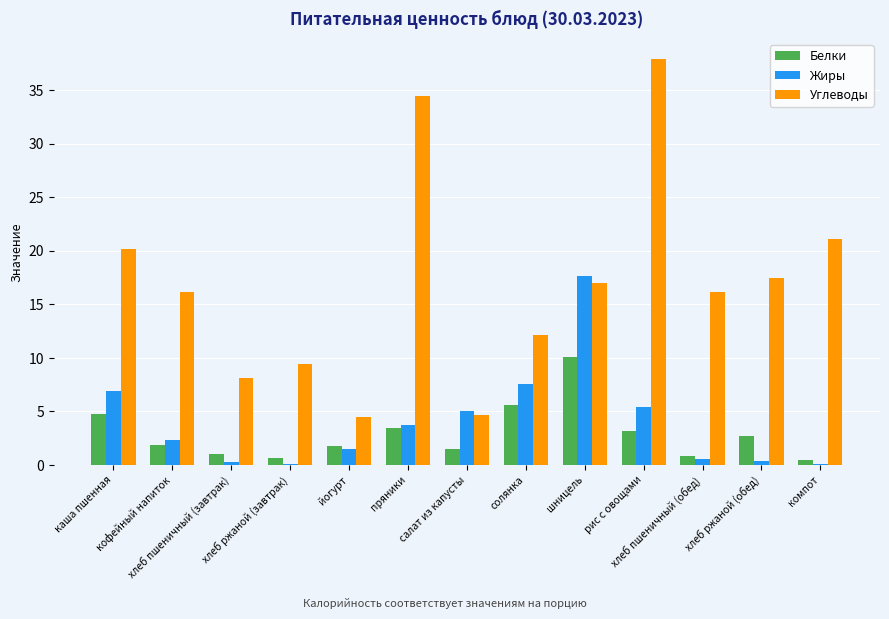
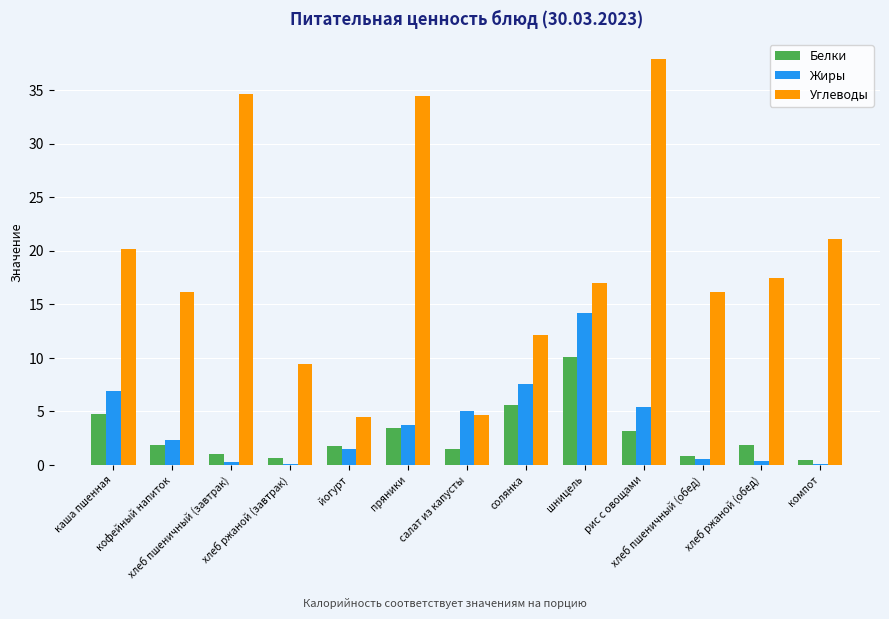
  {
    "Белки": {
      "каша пшенная": 4.8,
      "кофейный напиток": 1.9,
      "хлеб пшеничный (завтрак)": 1.0,
      "хлеб ржаной (завтрак)": 0.7,
      "йогурт": 1.8,
      "пряники": 3.5,
      "салат из капусты": 1.5,
      "солянка": 5.6,
      "шницель": 10.1,
      "рис с овощами": 3.2,
      "хлеб пшеничный (обед)": 0.8,
-     "хлеб ржаной (обед)": 2.7,
+     "хлеб ржаной (обед)": 1.9,
      "компот": 0.5
    },
    "Жиры": {
      "каша пшенная": 6.9,
      "кофейный напиток": 2.3,
      "хлеб пшеничный (завтрак)": 0.3,
      "йогурт": 1.5,
      "пряники": 3.7,
      "салат из капусты": 5.0,
      "солянка": 7.6,
-     "шницель": 17.7,
+     "шницель": 14.2,
      "рис с овощами": 5.4,
      "хлеб пшеничный (обед)": 0.6,
      "хлеб ржаной (обед)": 0.4
    },
    "Углеводы": {
      "каша пшенная": 20.2,
      "кофейный напиток": 16.2,
-     "хлеб пшеничный (завтрак)": 8.1,
+     "хлеб пшеничный (завтрак)": 34.7,
      "хлеб ржаной (завтрак)": 9.4,
      "йогурт": 4.5,
      "пряники": 34.5,
      "салат из капусты": 4.7,
      "солянка": 12.1,
      "шницель": 17.0,
      "рис с овощами": 37.9,
      "хлеб пшеничный (обед)": 16.2,
      "хлеб ржаной (обед)": 17.5,
      "компот": 21.1
    }
  }
